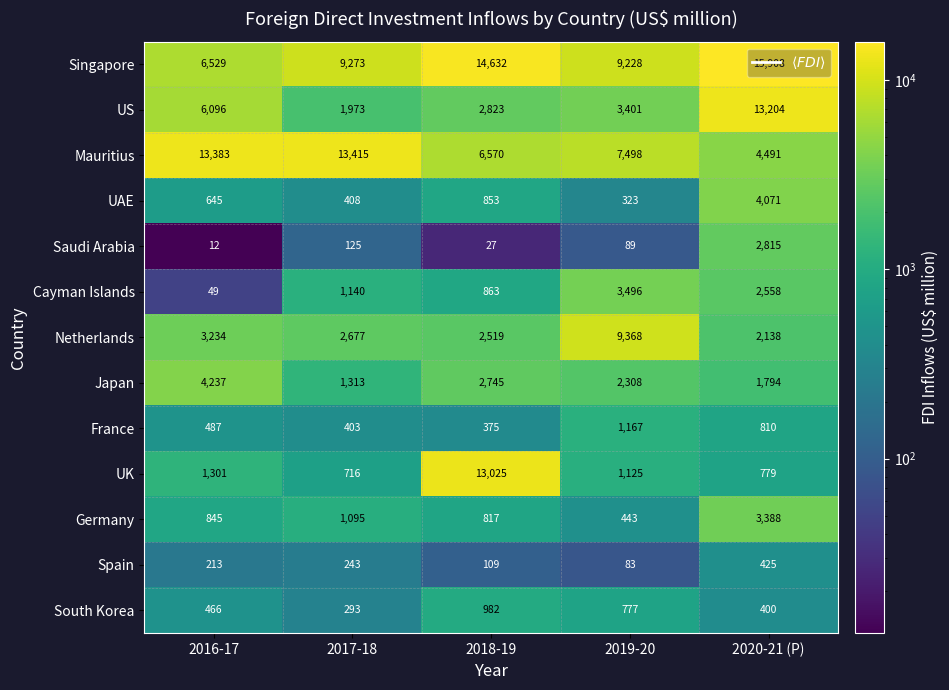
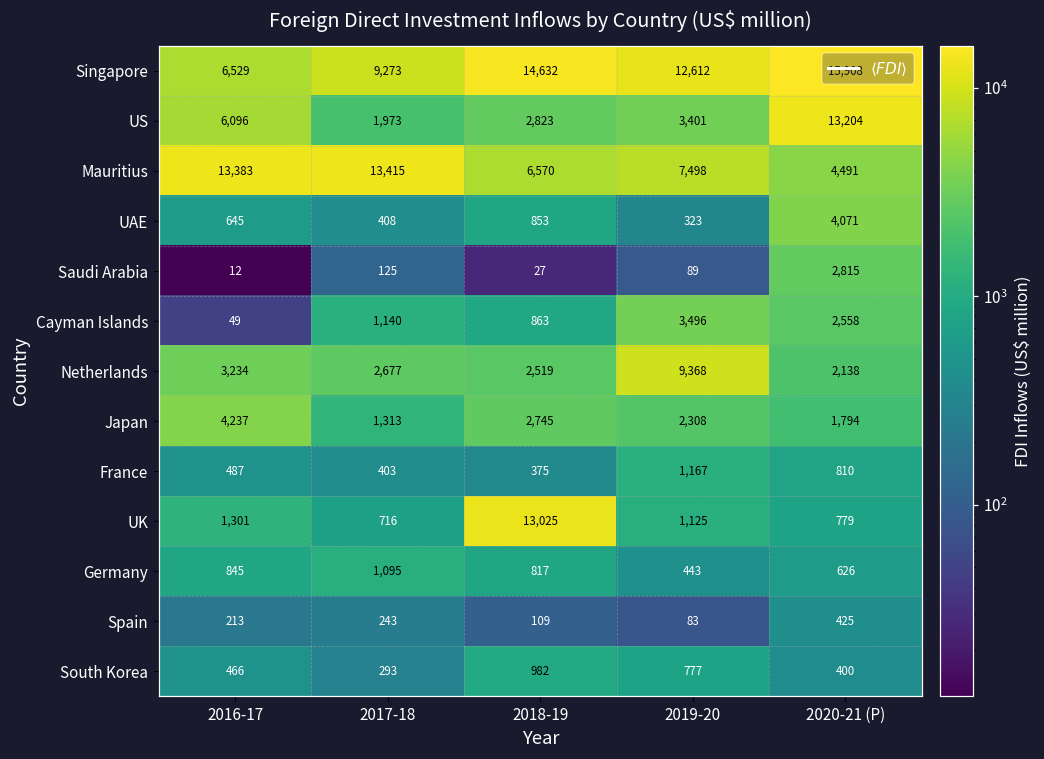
  {
    "Singapore": {
      "2016-17": "6,529",
      "2017-18": "9,273",
      "2018-19": "14,632",
-     "2019-20": "9,228"
+     "2019-20": "12,612"
    },
    "US": {
      "2016-17": "6,096",
      "2017-18": "1,973",
      "2018-19": "2,823",
      "2019-20": "3,401",
      "2020-21 (P)": "13,204"
    },
    "Mauritius": {
      "2016-17": "13,383",
      "2017-18": "13,415",
      "2018-19": "6,570",
      "2019-20": "7,498",
      "2020-21 (P)": "4,491"
    },
    "UAE": {
      "2016-17": "645",
      "2017-18": "408",
      "2018-19": "853",
      "2019-20": "323",
      "2020-21 (P)": "4,071"
    },
    "Saudi Arabia": {
      "2016-17": "12",
      "2017-18": "125",
      "2018-19": "27",
      "2019-20": "89",
      "2020-21 (P)": "2,815"
    },
    "Cayman Islands": {
      "2016-17": "49",
      "2017-18": "1,140",
      "2018-19": "863",
      "2019-20": "3,496",
      "2020-21 (P)": "2,558"
    },
    "Netherlands": {
      "2016-17": "3,234",
      "2017-18": "2,677",
      "2018-19": "2,519",
      "2019-20": "9,368",
      "2020-21 (P)": "2,138"
    },
    "Japan": {
      "2016-17": "4,237",
      "2017-18": "1,313",
      "2018-19": "2,745",
      "2019-20": "2,308",
      "2020-21 (P)": "1,794"
    },
    "France": {
      "2016-17": "487",
      "2017-18": "403",
      "2018-19": "375",
      "2019-20": "1,167",
      "2020-21 (P)": "810"
    },
    "UK": {
      "2016-17": "1,301",
      "2017-18": "716",
      "2018-19": "13,025",
      "2019-20": "1,125",
      "2020-21 (P)": "779"
    },
    "Germany": {
      "2016-17": "845",
      "2017-18": "1,095",
      "2018-19": "817",
      "2019-20": "443",
-     "2020-21 (P)": "3,388"
+     "2020-21 (P)": "626"
    },
    "Spain": {
      "2016-17": "213",
      "2017-18": "243",
      "2018-19": "109",
      "2019-20": "83",
      "2020-21 (P)": "425"
    },
    "South Korea": {
      "2016-17": "466",
      "2017-18": "293",
      "2018-19": "982",
      "2019-20": "777",
      "2020-21 (P)": "400"
    }
  }
